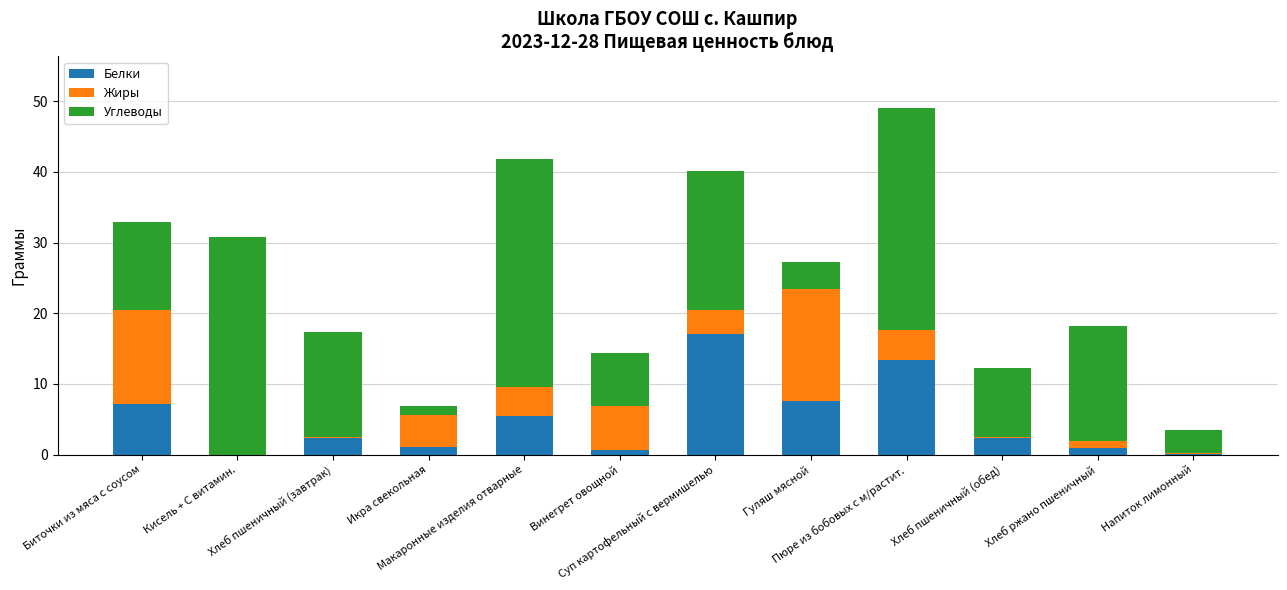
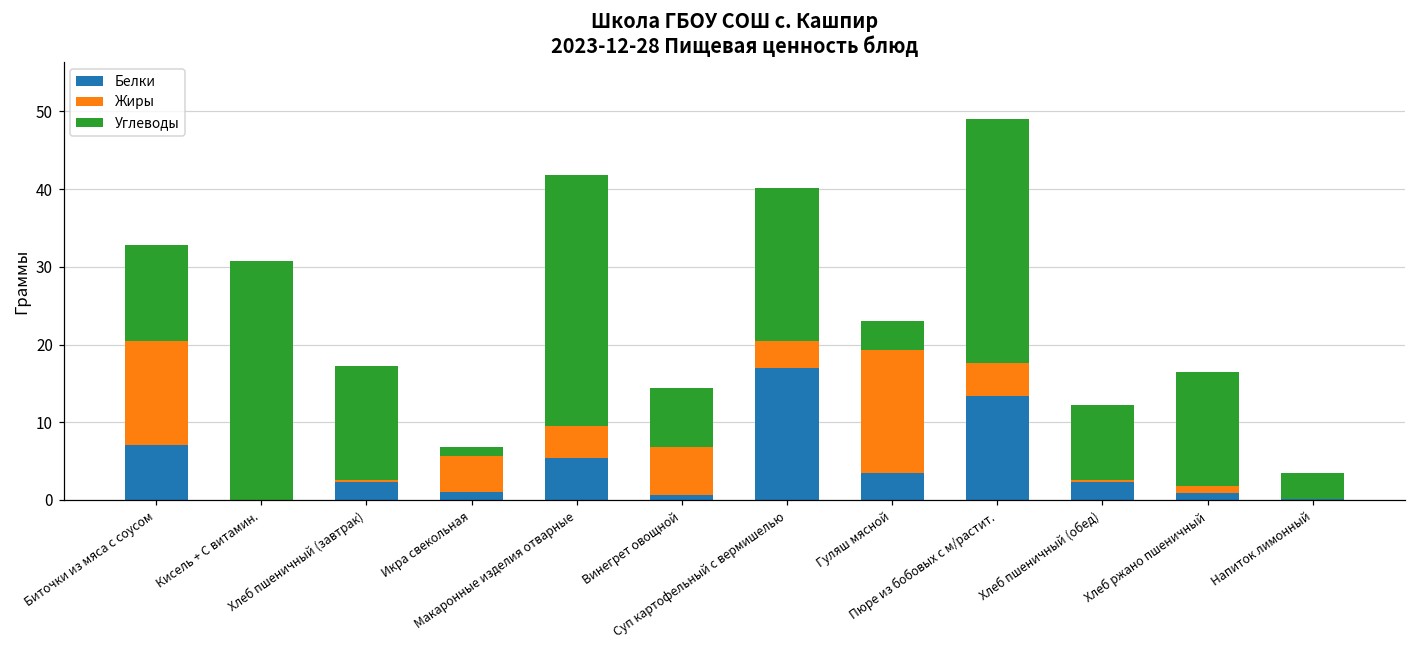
  {
    "Белки": {
      "Биточки из мяса с соусом": 7,
      "Кисель + С витамин.": 0,
      "Хлеб пшеничный (завтрак)": 2,
      "Икра свекольная": 1,
      "Макаронные изделия отварные": 5,
      "Винегрет овощной": 1,
      "Суп картофельный с вермишелью": 17,
-     "Гуляш мясной": 8,
+     "Гуляш мясной": 3,
      "Пюре из бобовых с м/растит.": 13,
      "Хлеб пшеничный (обед)": 2,
      "Хлеб ржано пшеничный": 1
    },
    "Жиры": {
      "Биточки из мяса с соусом": 13,
      "Кисель + С витамин.": 0,
      "Икра свекольная": 5,
      "Макаронные изделия отварные": 4,
      "Винегрет овощной": 6,
      "Суп картофельный с вермишелью": 3,
      "Гуляш мясной": 16,
      "Пюре из бобовых с м/растит.": 4,
      "Хлеб ржано пшеничный": 1
    },
    "Углеводы": {
      "Биточки из мяса с соусом": 12,
      "Кисель + С витамин.": 31,
      "Хлеб пшеничный (завтрак)": 15,
      "Икра свекольная": 1,
      "Макаронные изделия отварные": 32,
      "Винегрет овощной": 8,
      "Суп картофельный с вермишелью": 20,
      "Гуляш мясной": 4,
      "Пюре из бобовых с м/растит.": 31,
      "Хлеб пшеничный (обед)": 10,
-     "Хлеб ржано пшеничный": 16,
+     "Хлеб ржано пшеничный": 15,
      "Напиток лимонный": 3
    }
  }
